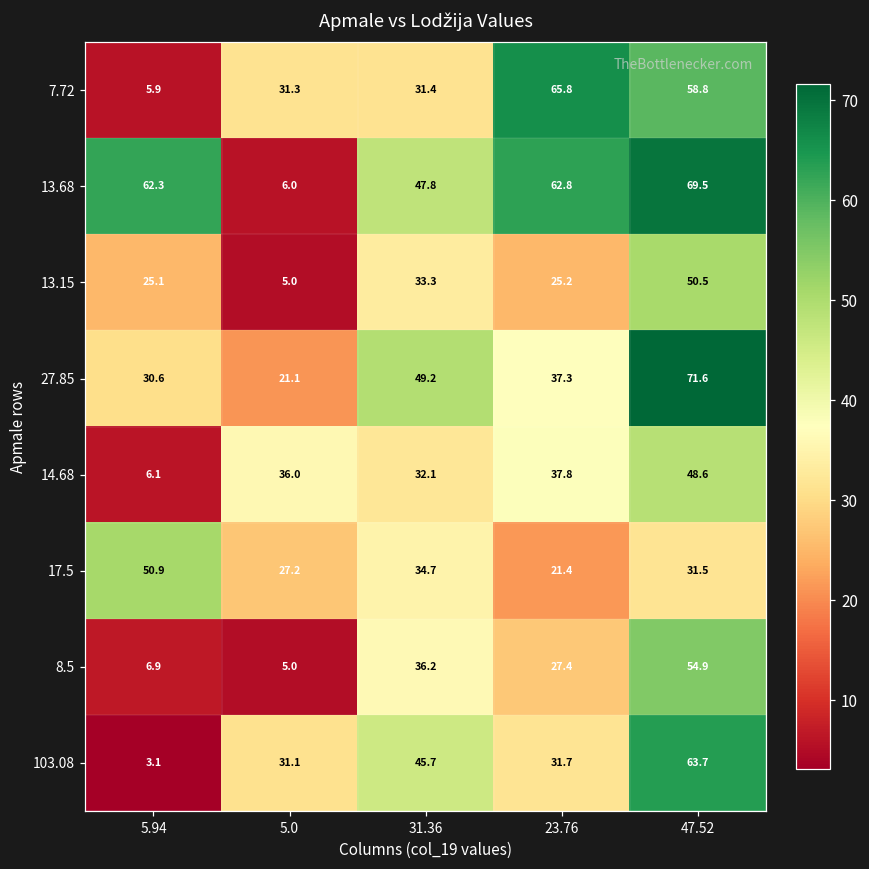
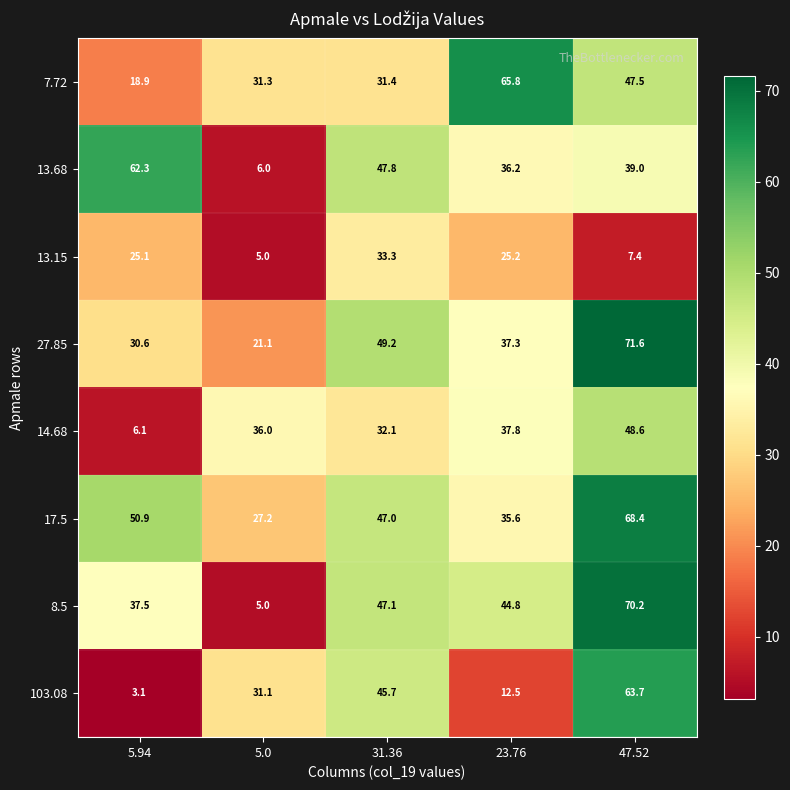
  {
    "7.72": {
-     "5.94": 5.9,
+     "5.94": 18.9,
      "5.0": 31.3,
      "31.36": 31.4,
      "23.76": 65.8,
-     "47.52": 58.8
+     "47.52": 47.5
    },
    "13.68": {
      "5.94": 62.3,
      "5.0": 6.0,
      "31.36": 47.8,
-     "23.76": 62.8,
-     "47.52": 69.5
+     "23.76": 36.2,
+     "47.52": 39.0
    },
    "13.15": {
      "5.94": 25.1,
      "5.0": 5.0,
      "31.36": 33.3,
      "23.76": 25.2,
-     "47.52": 50.5
+     "47.52": 7.4
    },
    "27.85": {
      "5.94": 30.6,
      "5.0": 21.1,
      "31.36": 49.2,
      "23.76": 37.3,
      "47.52": 71.6
    },
    "14.68": {
      "5.94": 6.1,
      "5.0": 36.0,
      "31.36": 32.1,
      "23.76": 37.8,
      "47.52": 48.6
    },
    "17.5": {
      "5.94": 50.9,
      "5.0": 27.2,
-     "31.36": 34.7,
-     "23.76": 21.4,
-     "47.52": 31.5
+     "31.36": 47.0,
+     "23.76": 35.6,
+     "47.52": 68.4
    },
    "8.5": {
-     "5.94": 6.9,
+     "5.94": 37.5,
      "5.0": 5.0,
-     "31.36": 36.2,
-     "23.76": 27.4,
-     "47.52": 54.9
+     "31.36": 47.1,
+     "23.76": 44.8,
+     "47.52": 70.2
    },
    "103.08": {
      "5.94": 3.1,
      "5.0": 31.1,
      "31.36": 45.7,
-     "23.76": 31.7,
+     "23.76": 12.5,
      "47.52": 63.7
    }
  }
